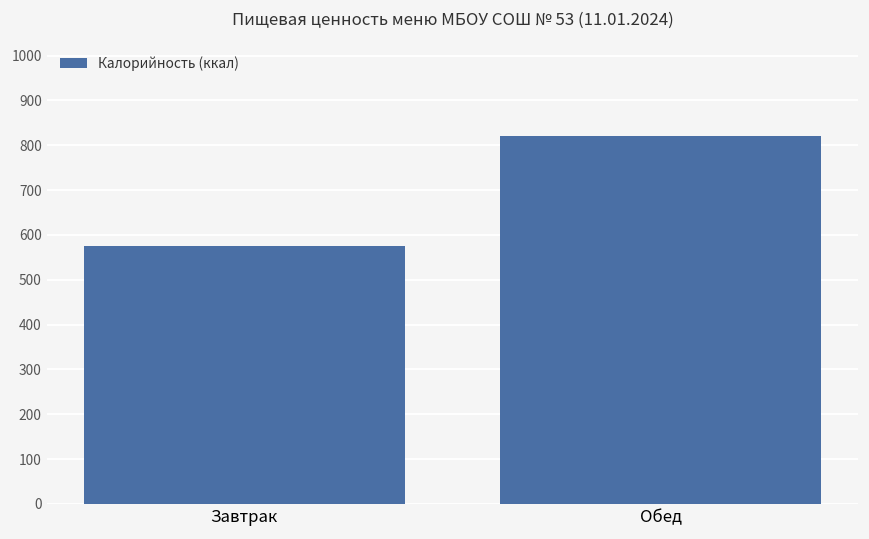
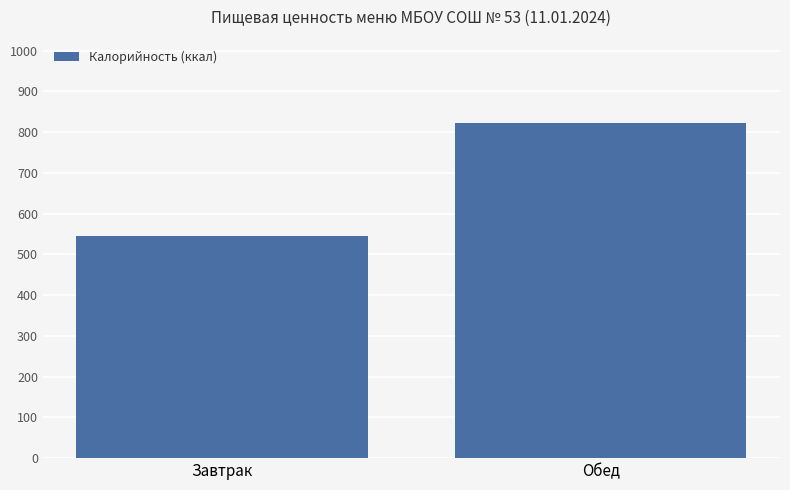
  {
-   "Завтрак": 580,
+   "Завтрак": 540,
    "Обед": 820
  }
